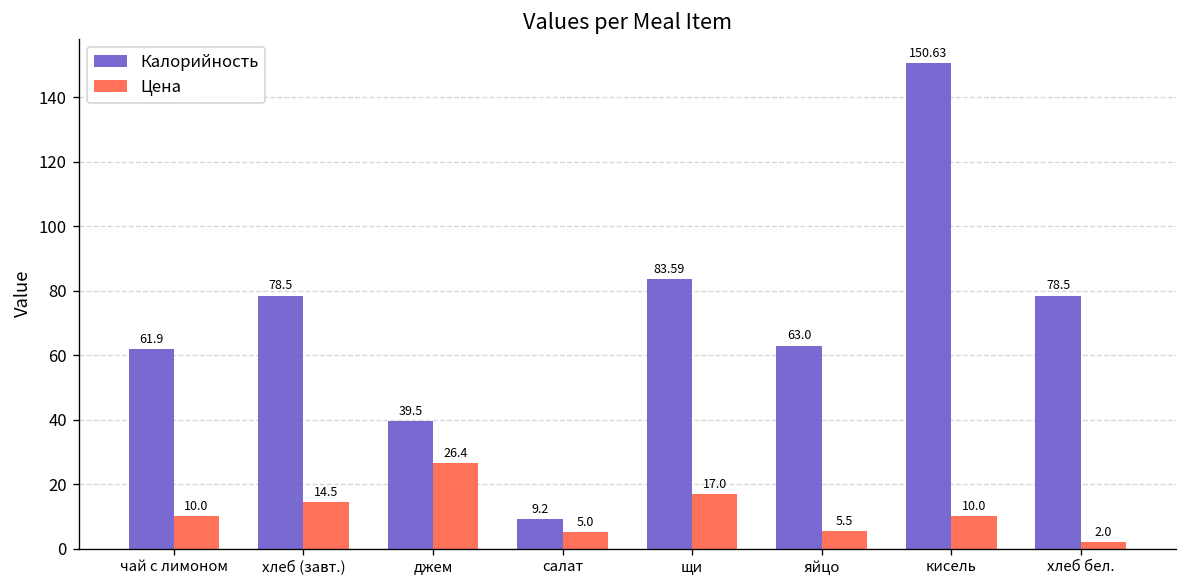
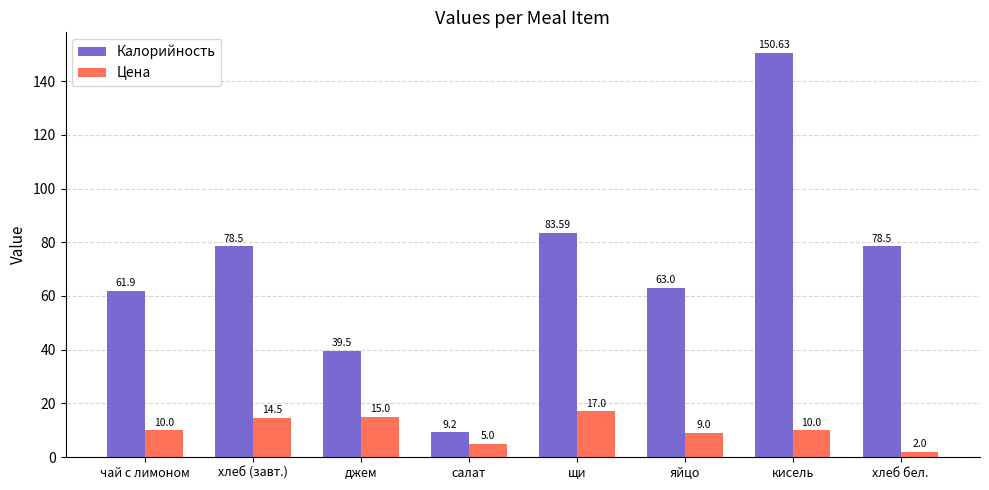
  {
    "Калорийность": {
      "чай с лимоном": 61.9,
      "хлеб (завт.)": 78.5,
      "джем": 39.5,
      "салат": 9.2,
      "щи": 83.59,
      "яйцо": 63.0,
      "кисель": 150.63,
      "хлеб бел.": 78.5
    },
    "Цена": {
      "чай с лимоном": 10.0,
      "хлеб (завт.)": 14.5,
-     "джем": 26.4,
+     "джем": 15.0,
      "салат": 5.0,
      "щи": 17.0,
-     "яйцо": 5.5,
+     "яйцо": 9.0,
      "кисель": 10.0,
      "хлеб бел.": 2.0
    }
  }
